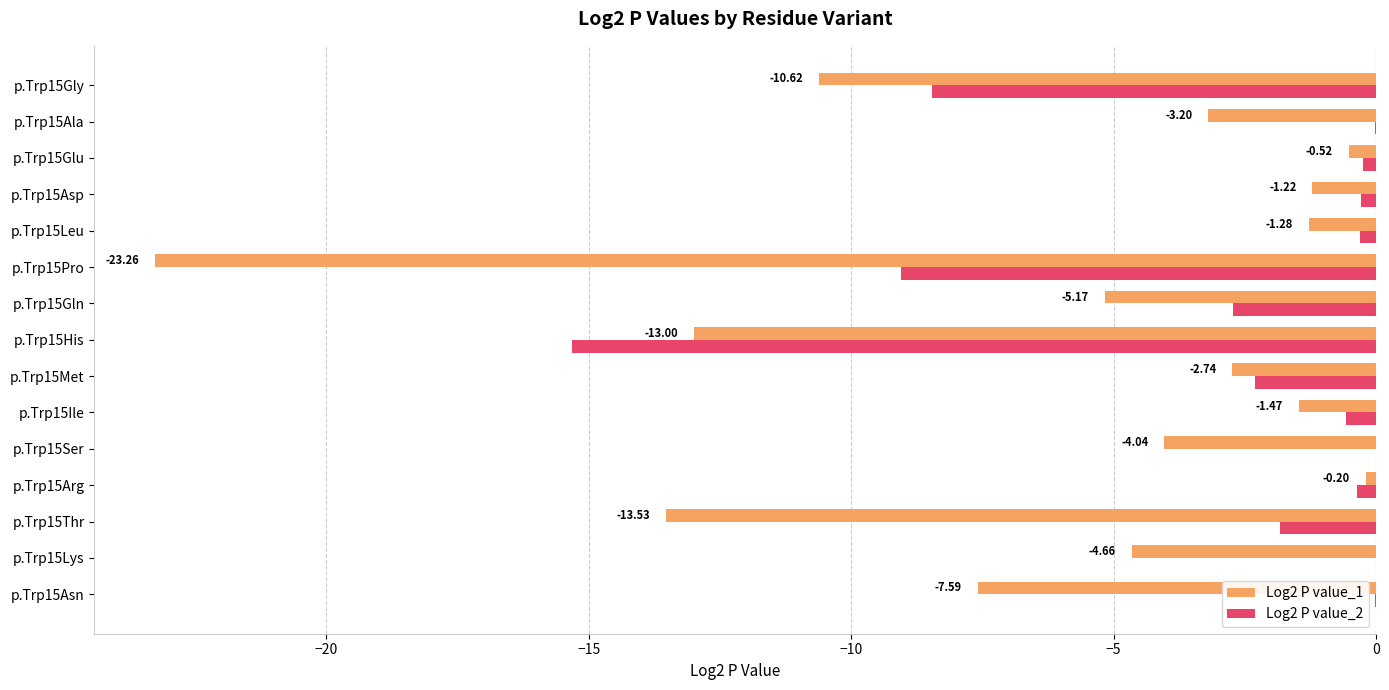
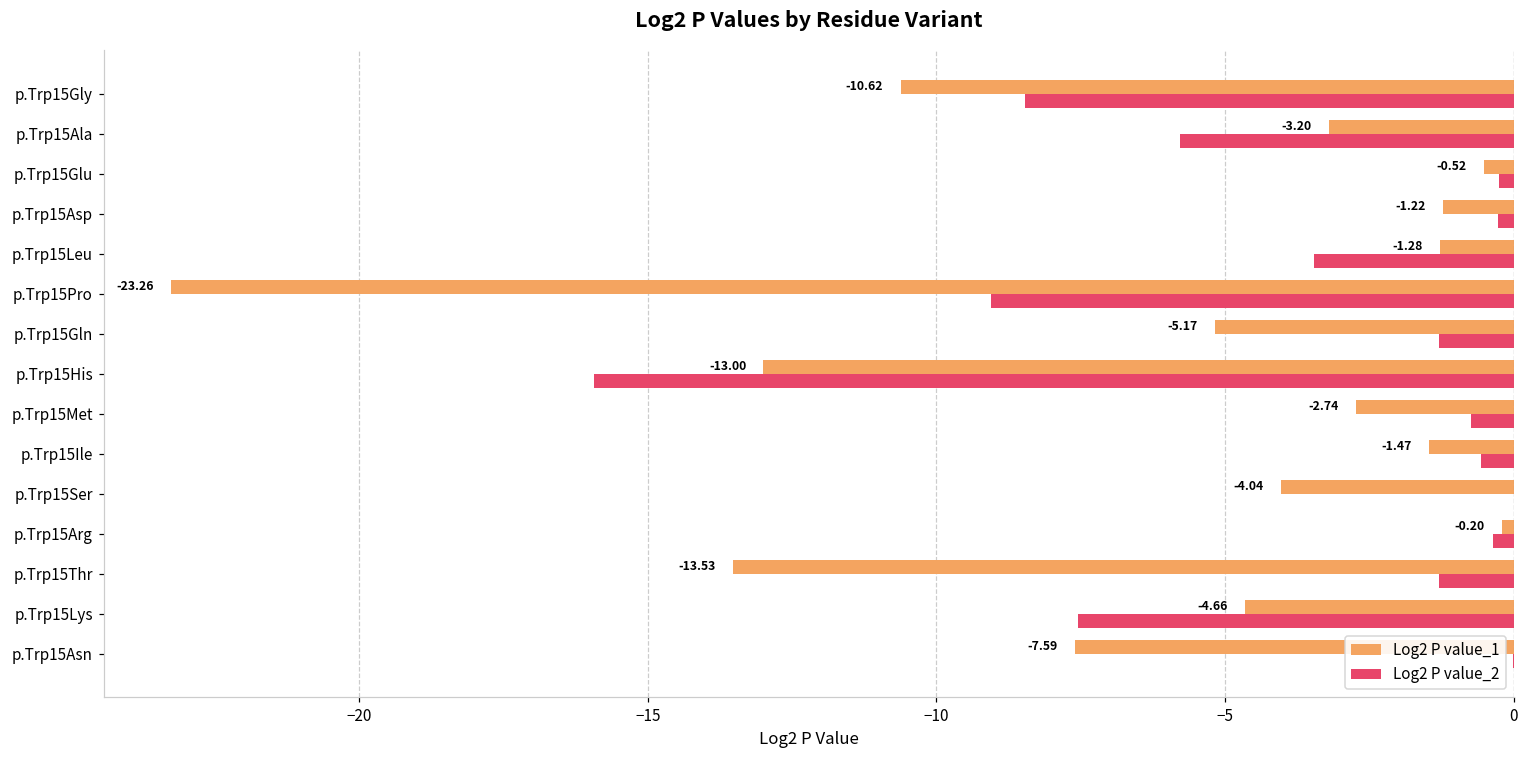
  {
    "Log2 P value_1": {
      "p.Trp15Gly": -10.62,
      "p.Trp15Ala": -3.20,
      "p.Trp15Glu": -0.52,
      "p.Trp15Asp": -1.22,
      "p.Trp15Leu": -1.28,
      "p.Trp15Pro": -23.26,
      "p.Trp15Gln": -5.17,
      "p.Trp15His": -13.00,
      "p.Trp15Met": -2.74,
      "p.Trp15Ile": -1.47,
      "p.Trp15Ser": -4.04,
      "p.Trp15Arg": -0.20,
      "p.Trp15Thr": -13.53,
      "p.Trp15Lys": -4.66,
      "p.Trp15Asn": -7.59
    },
    "Log2 P value_2": {
      "p.Trp15Gly": -8.5,
-     "p.Trp15Ala": 0.0,
+     "p.Trp15Ala": -5.8,
      "p.Trp15Glu": -0.2,
      "p.Trp15Asp": -0.3,
-     "p.Trp15Leu": -0.3,
+     "p.Trp15Leu": -3.5,
      "p.Trp15Pro": -9.0,
-     "p.Trp15Gln": -2.7,
-     "p.Trp15His": -15.3,
-     "p.Trp15Met": -2.3,
+     "p.Trp15Gln": -1.3,
+     "p.Trp15His": -15.9,
+     "p.Trp15Met": -0.7,
      "p.Trp15Ile": -0.6,
-     "p.Trp15Thr": -1.8,
-     "p.Trp15Lys": 0.0
+     "p.Trp15Thr": -1.3,
+     "p.Trp15Lys": -7.5
    }
  }
